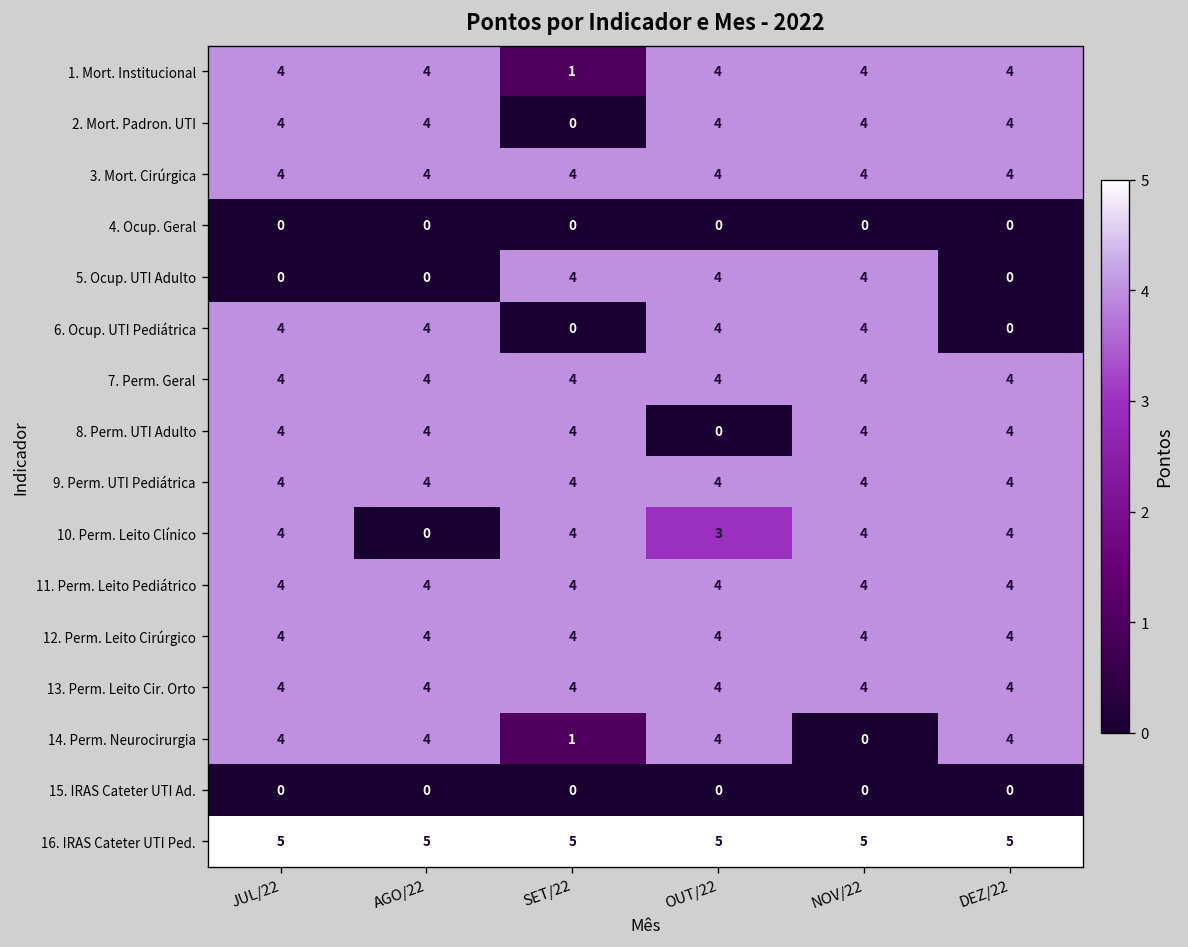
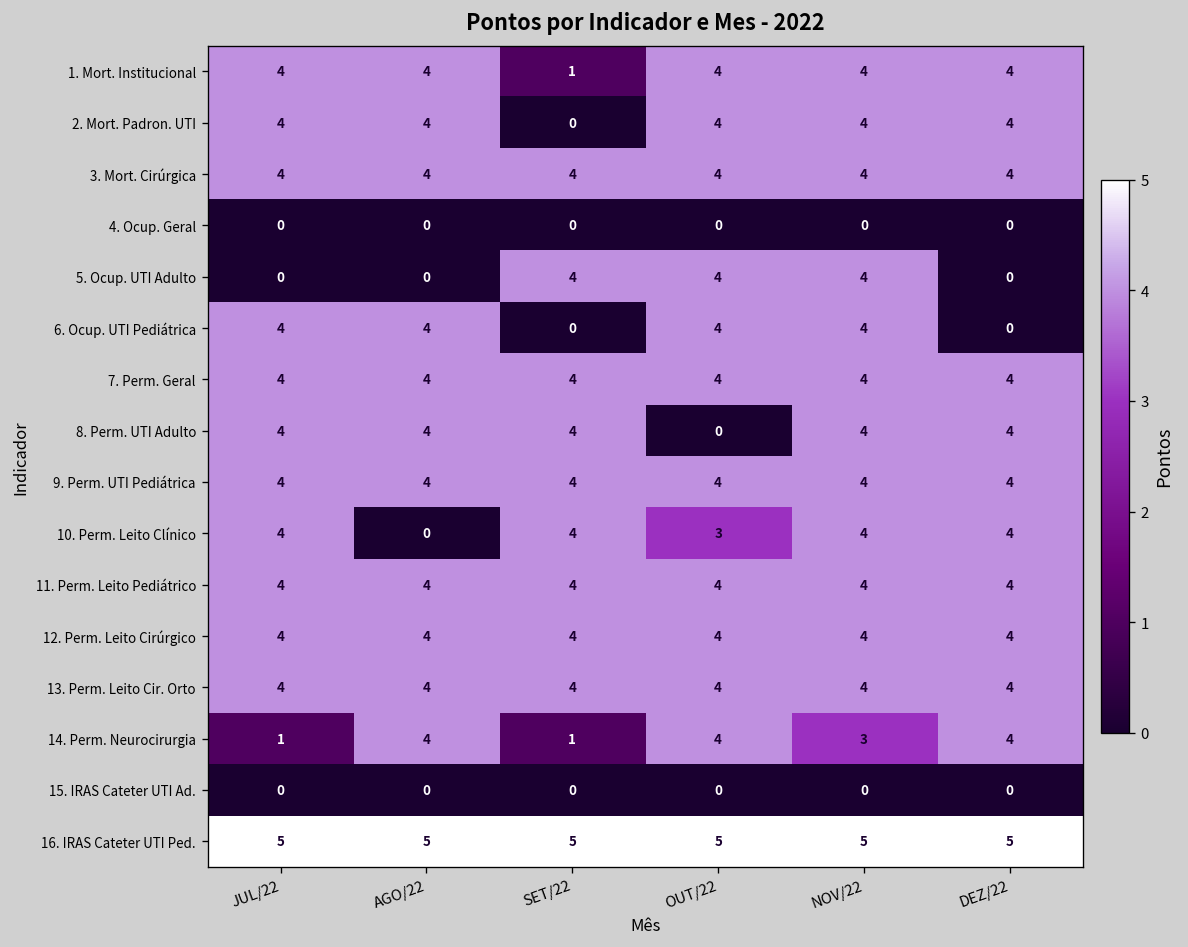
  {
    "1. Mort. Institucional": {
      "JUL/22": 4,
      "AGO/22": 4,
      "SET/22": 1,
      "OUT/22": 4,
      "NOV/22": 4,
      "DEZ/22": 4
    },
    "2. Mort. Padron. UTI": {
      "JUL/22": 4,
      "AGO/22": 4,
      "SET/22": 0,
      "OUT/22": 4,
      "NOV/22": 4,
      "DEZ/22": 4
    },
    "3. Mort. Cirúrgica": {
      "JUL/22": 4,
      "AGO/22": 4,
      "SET/22": 4,
      "OUT/22": 4,
      "NOV/22": 4,
      "DEZ/22": 4
    },
    "4. Ocup. Geral": {
      "JUL/22": 0,
      "AGO/22": 0,
      "SET/22": 0,
      "OUT/22": 0,
      "NOV/22": 0,
      "DEZ/22": 0
    },
    "5. Ocup. UTI Adulto": {
      "JUL/22": 0,
      "AGO/22": 0,
      "SET/22": 4,
      "OUT/22": 4,
      "NOV/22": 4,
      "DEZ/22": 0
    },
    "6. Ocup. UTI Pediátrica": {
      "JUL/22": 4,
      "AGO/22": 4,
      "SET/22": 0,
      "OUT/22": 4,
      "NOV/22": 4,
      "DEZ/22": 0
    },
    "7. Perm. Geral": {
      "JUL/22": 4,
      "AGO/22": 4,
      "SET/22": 4,
      "OUT/22": 4,
      "NOV/22": 4,
      "DEZ/22": 4
    },
    "8. Perm. UTI Adulto": {
      "JUL/22": 4,
      "AGO/22": 4,
      "SET/22": 4,
      "OUT/22": 0,
      "NOV/22": 4,
      "DEZ/22": 4
    },
    "9. Perm. UTI Pediátrica": {
      "JUL/22": 4,
      "AGO/22": 4,
      "SET/22": 4,
      "OUT/22": 4,
      "NOV/22": 4,
      "DEZ/22": 4
    },
    "10. Perm. Leito Clínico": {
      "JUL/22": 4,
      "AGO/22": 0,
      "SET/22": 4,
      "OUT/22": 3,
      "NOV/22": 4,
      "DEZ/22": 4
    },
    "11. Perm. Leito Pediátrico": {
      "JUL/22": 4,
      "AGO/22": 4,
      "SET/22": 4,
      "OUT/22": 4,
      "NOV/22": 4,
      "DEZ/22": 4
    },
    "12. Perm. Leito Cirúrgico": {
      "JUL/22": 4,
      "AGO/22": 4,
      "SET/22": 4,
      "OUT/22": 4,
      "NOV/22": 4,
      "DEZ/22": 4
    },
    "13. Perm. Leito Cir. Orto": {
      "JUL/22": 4,
      "AGO/22": 4,
      "SET/22": 4,
      "OUT/22": 4,
      "NOV/22": 4,
      "DEZ/22": 4
    },
    "14. Perm. Neurocirurgia": {
-     "JUL/22": 4,
+     "JUL/22": 1,
      "AGO/22": 4,
      "SET/22": 1,
      "OUT/22": 4,
-     "NOV/22": 0,
+     "NOV/22": 3,
      "DEZ/22": 4
    },
    "15. IRAS Cateter UTI Ad.": {
      "JUL/22": 0,
      "AGO/22": 0,
      "SET/22": 0,
      "OUT/22": 0,
      "NOV/22": 0,
      "DEZ/22": 0
    },
    "16. IRAS Cateter UTI Ped.": {
      "JUL/22": 5,
      "AGO/22": 5,
      "SET/22": 5,
      "OUT/22": 5,
      "NOV/22": 5,
      "DEZ/22": 5
    }
  }
